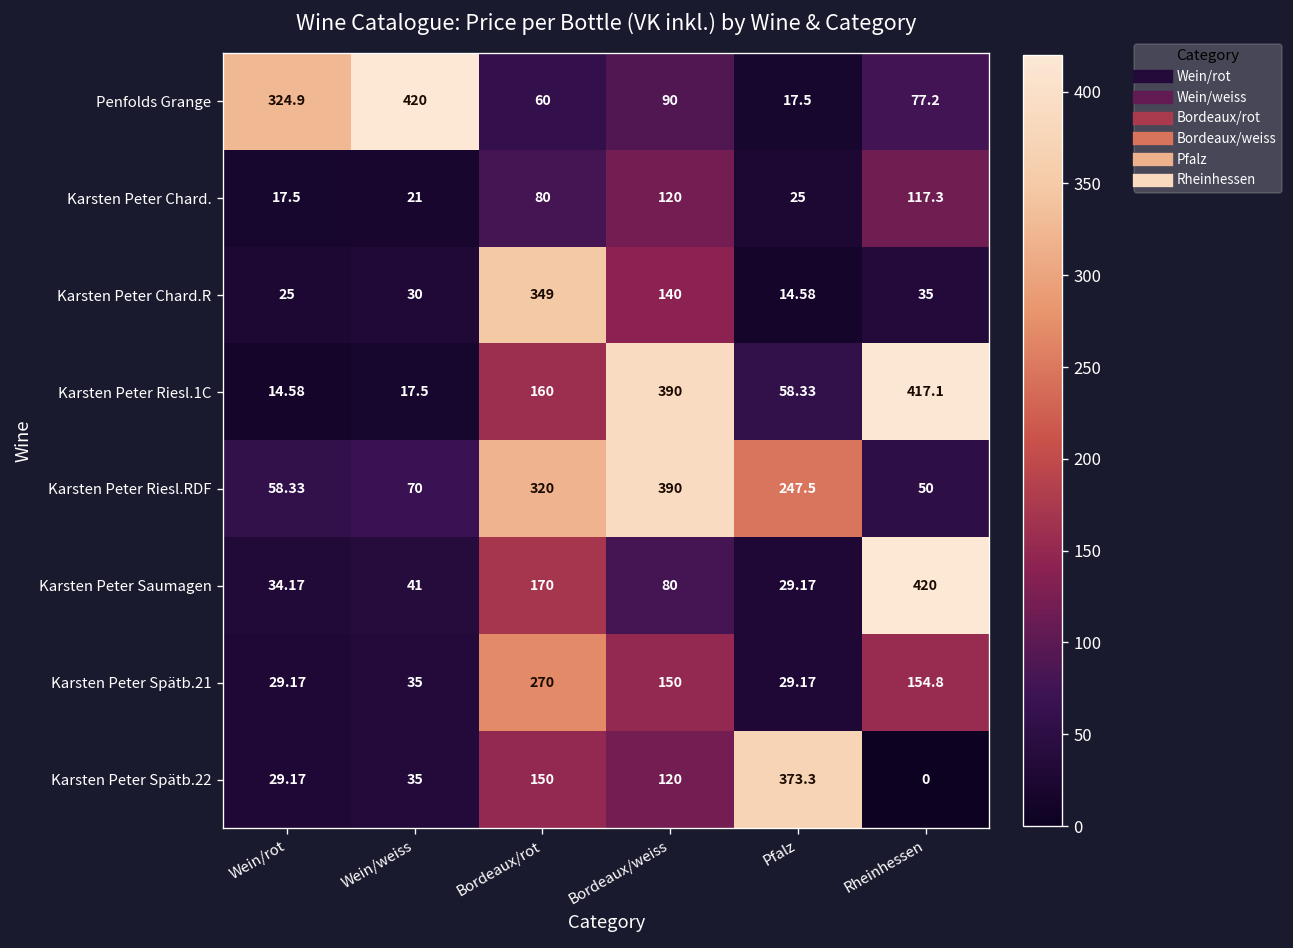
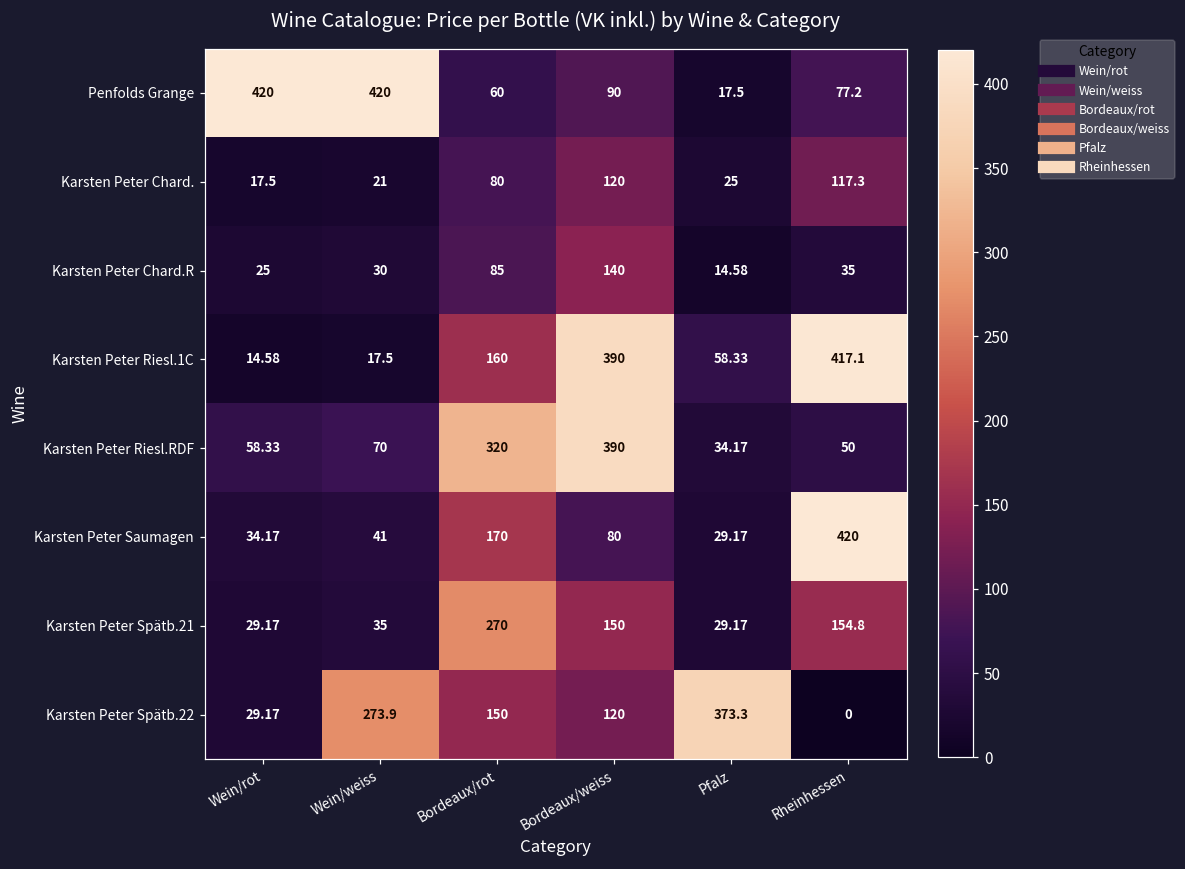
  {
    "Penfolds Grange": {
-     "Wein/rot": 324.9,
+     "Wein/rot": 420,
      "Wein/weiss": 420,
      "Bordeaux/rot": 60,
      "Bordeaux/weiss": 90,
      "Pfalz": 17.5,
      "Rheinhessen": 77.2
    },
    "Karsten Peter Chard.": {
      "Wein/rot": 17.5,
      "Wein/weiss": 21,
      "Bordeaux/rot": 80,
      "Bordeaux/weiss": 120,
      "Pfalz": 25,
      "Rheinhessen": 117.3
    },
    "Karsten Peter Chard.R": {
      "Wein/rot": 25,
      "Wein/weiss": 30,
-     "Bordeaux/rot": 349,
+     "Bordeaux/rot": 85,
      "Bordeaux/weiss": 140,
      "Pfalz": 14.58,
      "Rheinhessen": 35
    },
    "Karsten Peter Riesl.1C": {
      "Wein/rot": 14.58,
      "Wein/weiss": 17.5,
      "Bordeaux/rot": 160,
      "Bordeaux/weiss": 390,
      "Pfalz": 58.33,
      "Rheinhessen": 417.1
    },
    "Karsten Peter Riesl.RDF": {
      "Wein/rot": 58.33,
      "Wein/weiss": 70,
      "Bordeaux/rot": 320,
      "Bordeaux/weiss": 390,
-     "Pfalz": 247.5,
+     "Pfalz": 34.17,
      "Rheinhessen": 50
    },
    "Karsten Peter Saumagen": {
      "Wein/rot": 34.17,
      "Wein/weiss": 41,
      "Bordeaux/rot": 170,
      "Bordeaux/weiss": 80,
      "Pfalz": 29.17,
      "Rheinhessen": 420
    },
    "Karsten Peter Spätb.21": {
      "Wein/rot": 29.17,
      "Wein/weiss": 35,
      "Bordeaux/rot": 270,
      "Bordeaux/weiss": 150,
      "Pfalz": 29.17,
      "Rheinhessen": 154.8
    },
    "Karsten Peter Spätb.22": {
      "Wein/rot": 29.17,
-     "Wein/weiss": 35,
+     "Wein/weiss": 273.9,
      "Bordeaux/rot": 150,
      "Bordeaux/weiss": 120,
      "Pfalz": 373.3,
      "Rheinhessen": 0
    }
  }
